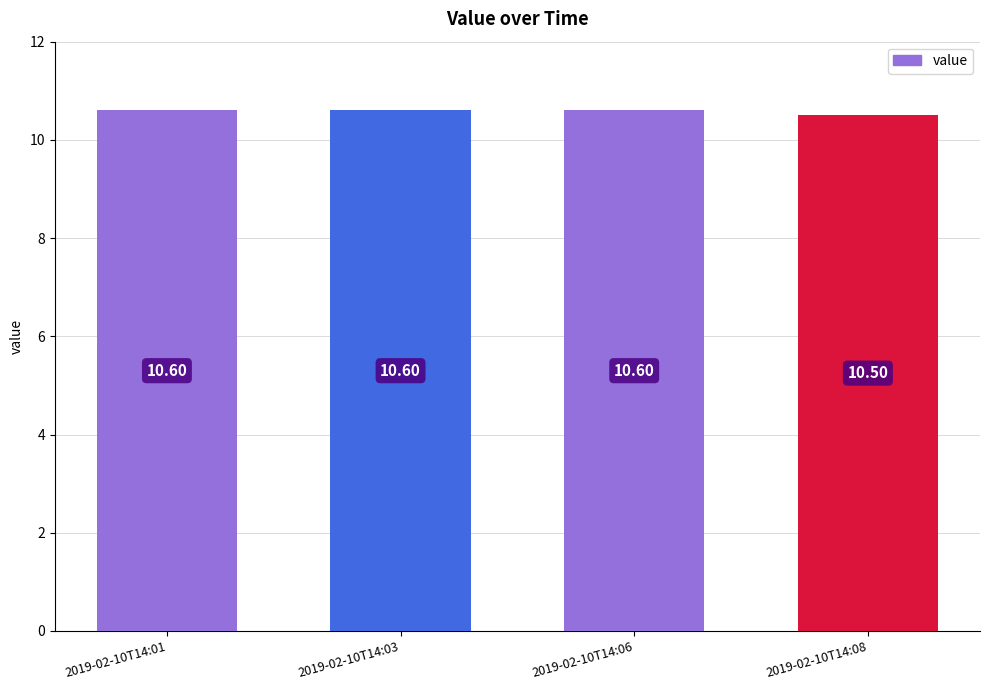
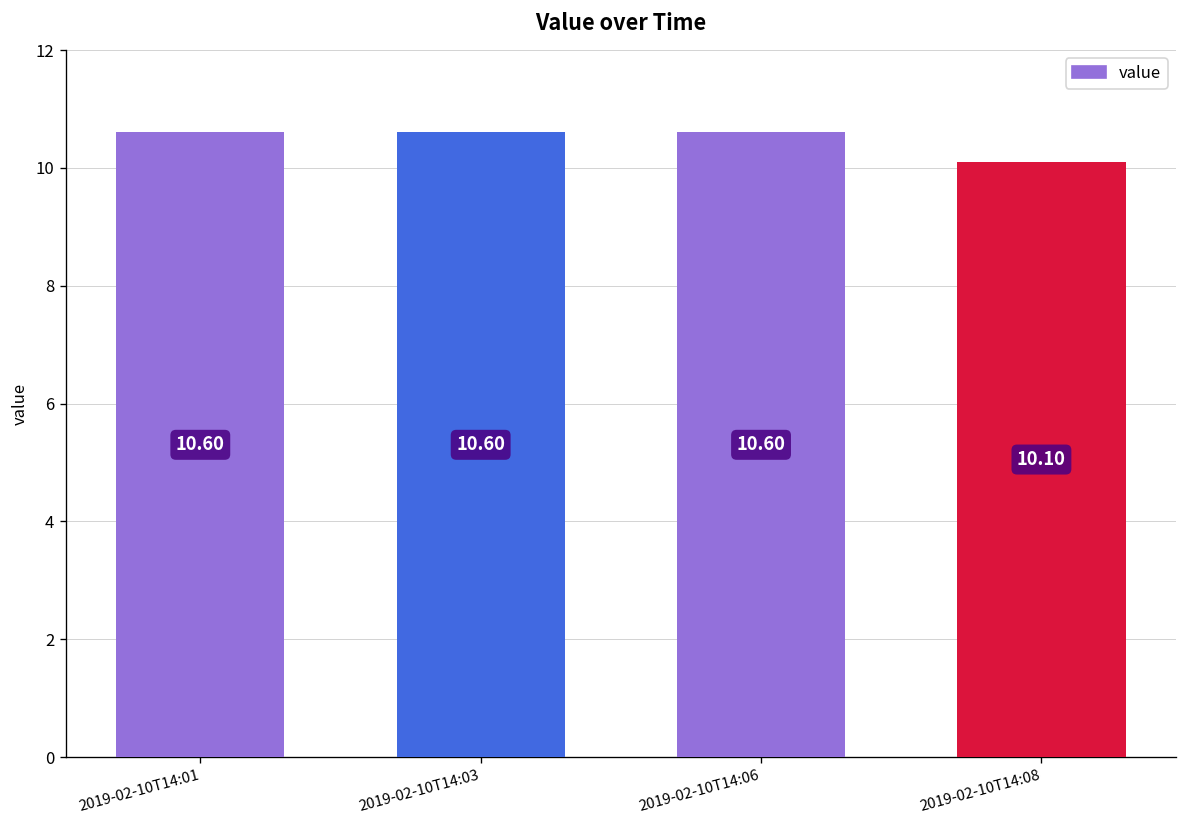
  {
-   "2019-02-10T14:08": 10.50
+   "2019-02-10T14:08": 10.10
  }
